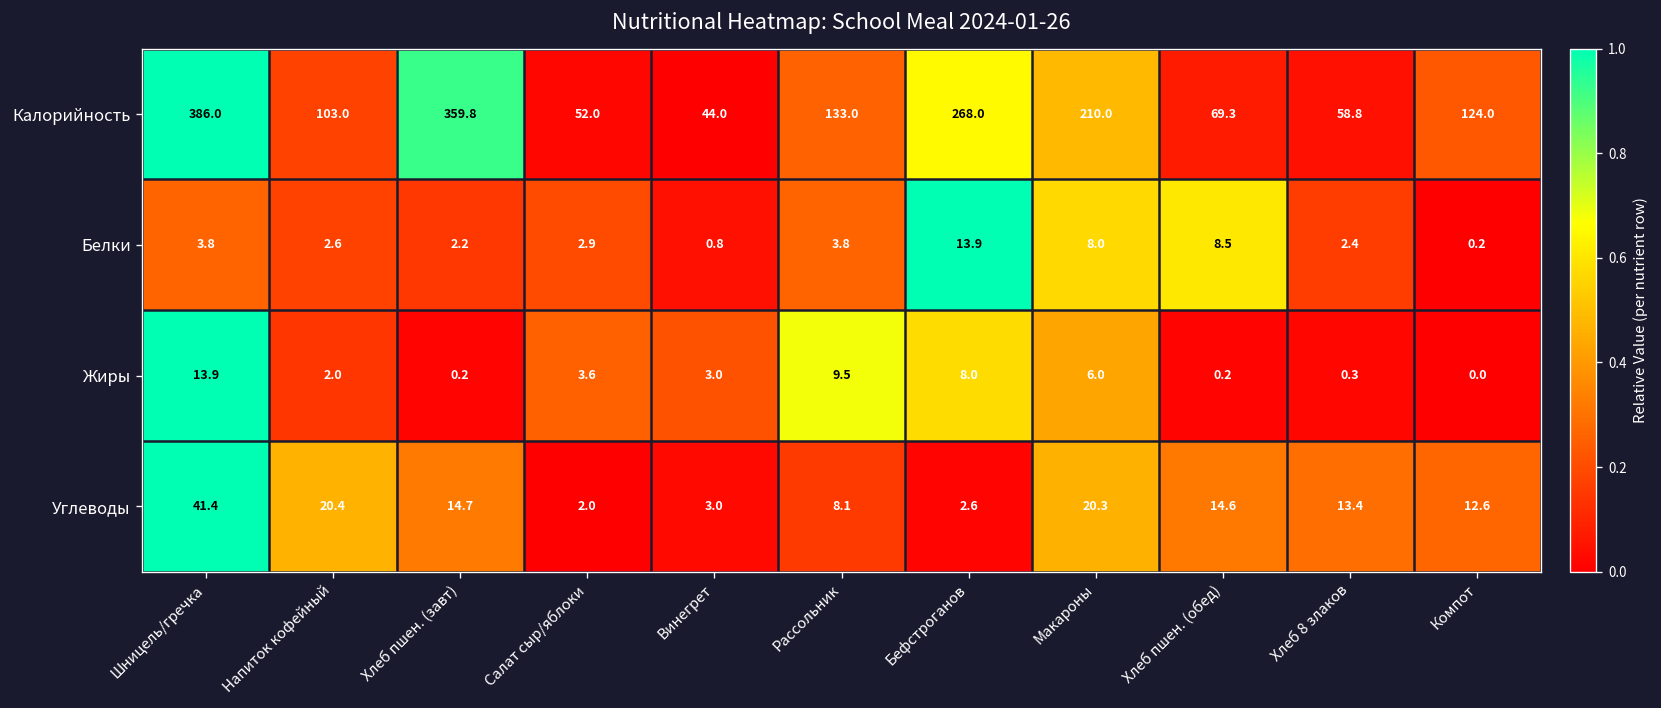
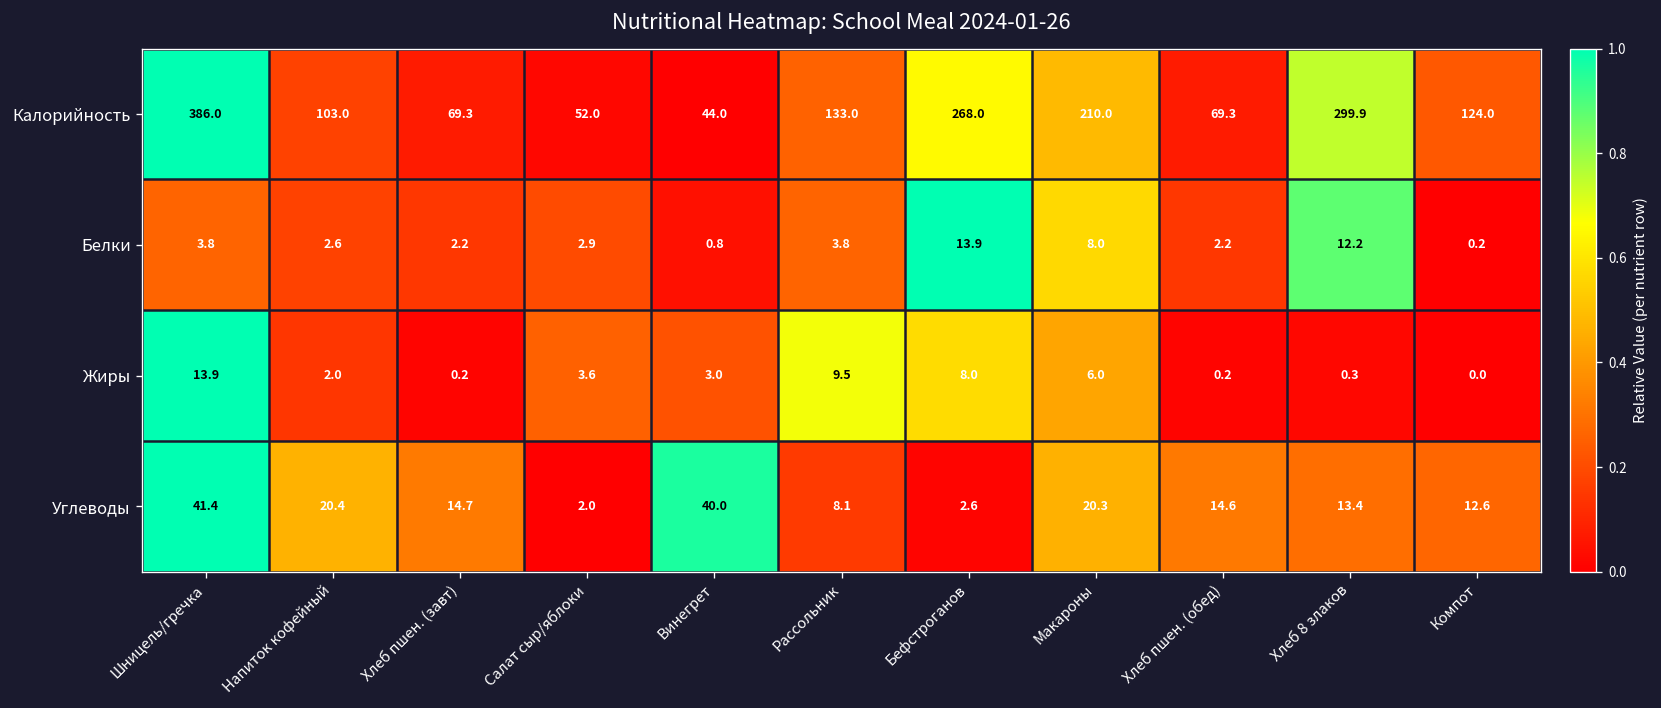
  {
    "Калорийность": {
      "Шницель/гречка": 386.0,
      "Напиток кофейный": 103.0,
-     "Хлеб пшен. (завт)": 359.8,
+     "Хлеб пшен. (завт)": 69.3,
      "Салат сыр/яблоки": 52.0,
      "Винегрет": 44.0,
      "Рассольник": 133.0,
      "Бефстроганов": 268.0,
      "Макароны": 210.0,
      "Хлеб пшен. (обед)": 69.3,
-     "Хлеб 8 злаков": 58.8,
+     "Хлеб 8 злаков": 299.9,
      "Компот": 124.0
    },
    "Белки": {
      "Шницель/гречка": 3.8,
      "Напиток кофейный": 2.6,
      "Хлеб пшен. (завт)": 2.2,
      "Салат сыр/яблоки": 2.9,
      "Винегрет": 0.8,
      "Рассольник": 3.8,
      "Бефстроганов": 13.9,
      "Макароны": 8.0,
-     "Хлеб пшен. (обед)": 8.5,
-     "Хлеб 8 злаков": 2.4,
+     "Хлеб пшен. (обед)": 2.2,
+     "Хлеб 8 злаков": 12.2,
      "Компот": 0.2
    },
    "Жиры": {
      "Шницель/гречка": 13.9,
      "Напиток кофейный": 2.0,
      "Хлеб пшен. (завт)": 0.2,
      "Салат сыр/яблоки": 3.6,
      "Винегрет": 3.0,
      "Рассольник": 9.5,
      "Бефстроганов": 8.0,
      "Макароны": 6.0,
      "Хлеб пшен. (обед)": 0.2,
      "Хлеб 8 злаков": 0.3,
      "Компот": 0.0
    },
    "Углеводы": {
      "Шницель/гречка": 41.4,
      "Напиток кофейный": 20.4,
      "Хлеб пшен. (завт)": 14.7,
      "Салат сыр/яблоки": 2.0,
-     "Винегрет": 3.0,
+     "Винегрет": 40.0,
      "Рассольник": 8.1,
      "Бефстроганов": 2.6,
      "Макароны": 20.3,
      "Хлеб пшен. (обед)": 14.6,
      "Хлеб 8 злаков": 13.4,
      "Компот": 12.6
    }
  }
